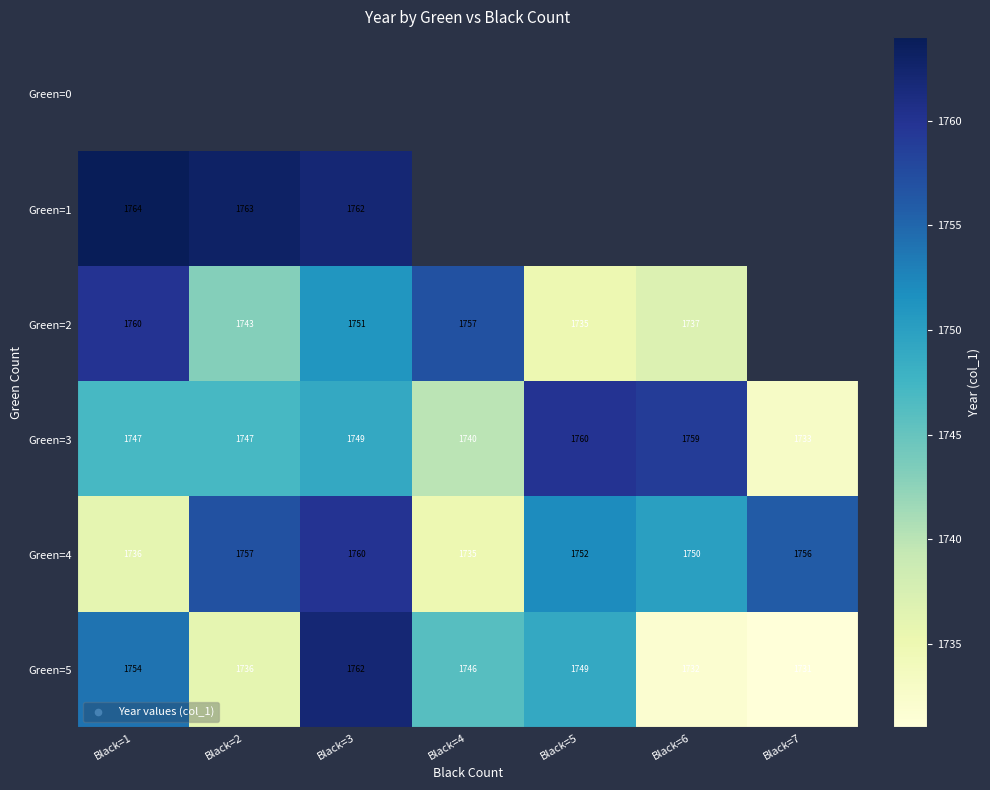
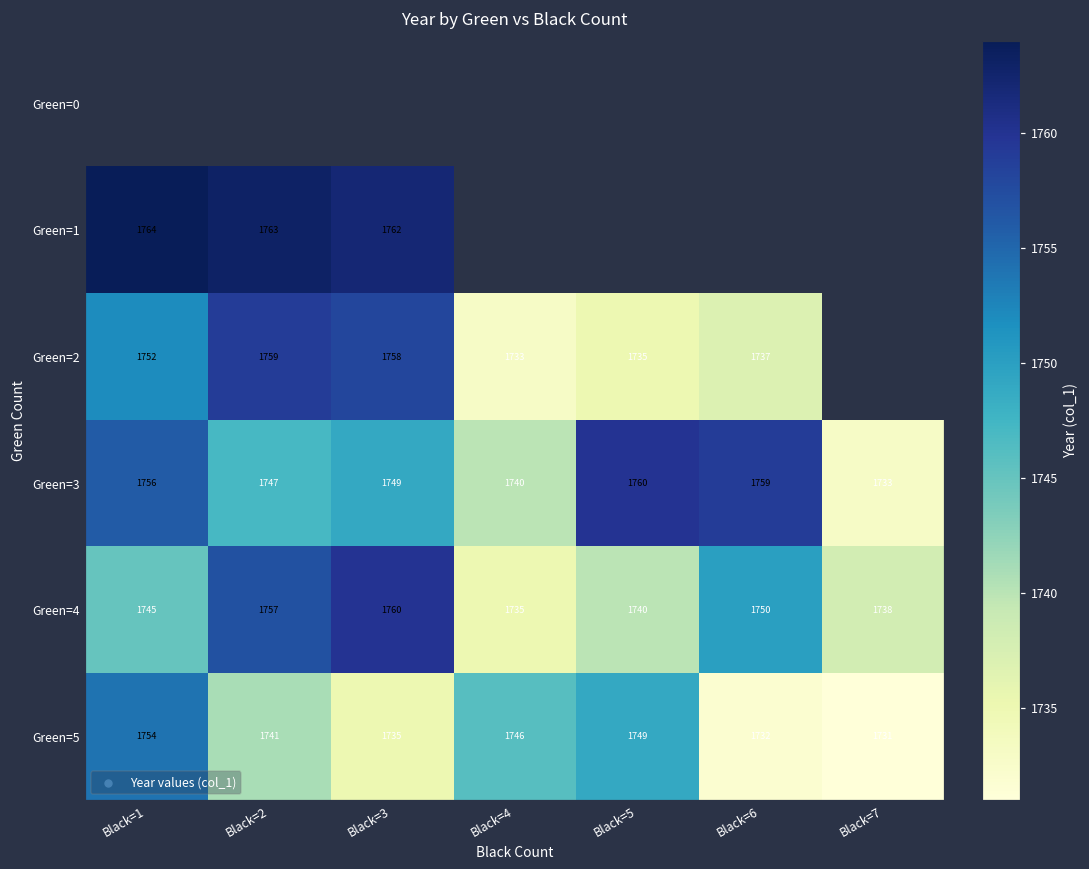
  {
    "Green=1": {
      "Black=1": 1764,
      "Black=2": 1763,
      "Black=3": 1762
    },
    "Green=2": {
-     "Black=1": 1760,
-     "Black=2": 1743,
-     "Black=3": 1751,
-     "Black=4": 1757,
+     "Black=1": 1752,
+     "Black=2": 1759,
+     "Black=3": 1758,
+     "Black=4": 1733,
      "Black=5": 1735,
      "Black=6": 1737
    },
    "Green=3": {
-     "Black=1": 1747,
+     "Black=1": 1756,
      "Black=2": 1747,
      "Black=3": 1749,
      "Black=4": 1740,
      "Black=5": 1760,
      "Black=6": 1759,
      "Black=7": 1733
    },
    "Green=4": {
-     "Black=1": 1736,
+     "Black=1": 1745,
      "Black=2": 1757,
      "Black=3": 1760,
      "Black=4": 1735,
-     "Black=5": 1752,
+     "Black=5": 1740,
      "Black=6": 1750,
-     "Black=7": 1756
+     "Black=7": 1738
    },
    "Green=5": {
      "Black=1": 1754,
-     "Black=2": 1736,
-     "Black=3": 1762,
+     "Black=2": 1741,
+     "Black=3": 1735,
      "Black=4": 1746,
      "Black=5": 1749
    }
  }
